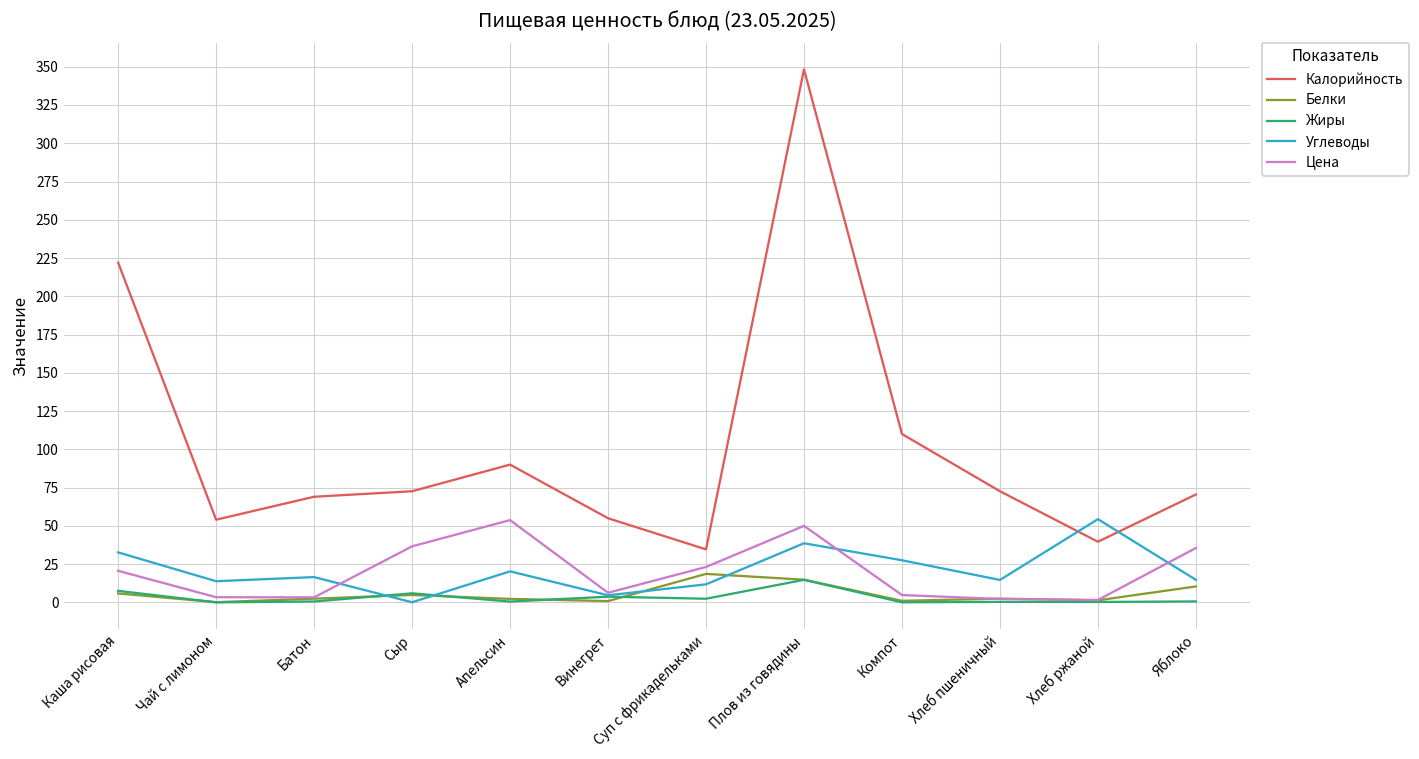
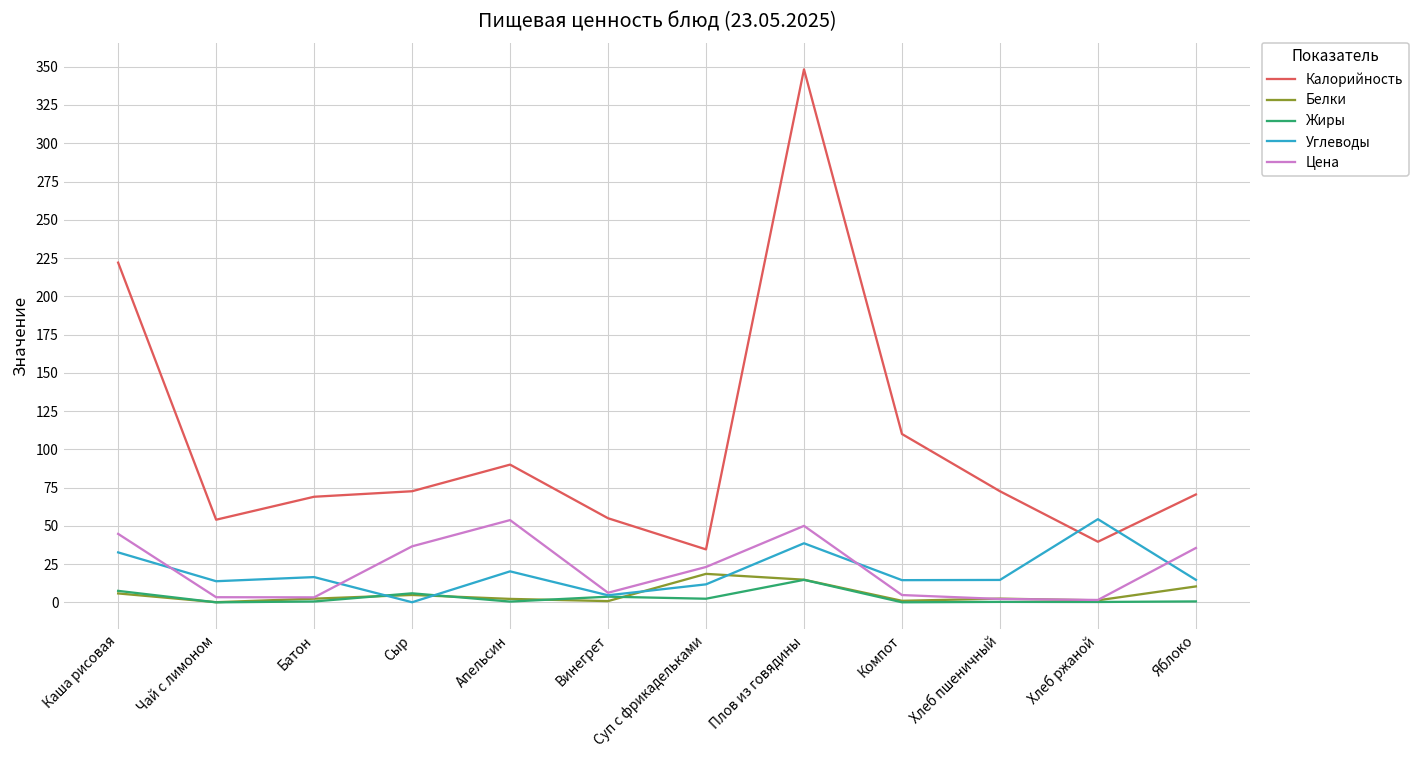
  {
    "Калорийность": {
      "Каша рисовая": 222,
      "Чай с лимоном": 54,
      "Батон": 69,
      "Сыр": 73,
      "Апельсин": 90,
      "Винегрет": 55,
      "Суп с фрикадельками": 35,
      "Плов из говядины": 348,
      "Компот": 110,
      "Хлеб пшеничный": 73,
      "Хлеб ржаной": 40,
      "Яблоко": 71
    },
    "Белки": {
      "Винегрет": 1,
      "Суп с фрикадельками": 19,
      "Яблоко": 10
    },
    "Жиры": {
      "Батон": 1,
      "Суп с фрикадельками": 2,
      "Хлеб пшеничный": 0,
      "Яблоко": 1
    },
    "Углеводы": {
      "Каша рисовая": 33,
      "Чай с лимоном": 14,
      "Батон": 17,
      "Сыр": 0,
      "Апельсин": 20,
      "Суп с фрикадельками": 12,
      "Плов из говядины": 39,
-     "Компот": 28,
+     "Компот": 15,
      "Хлеб пшеничный": 15,
      "Хлеб ржаной": 54,
      "Яблоко": 15
    },
    "Цена": {
-     "Каша рисовая": 21,
+     "Каша рисовая": 45,
      "Чай с лимоном": 3,
      "Сыр": 37,
      "Апельсин": 54,
      "Суп с фрикадельками": 23,
      "Плов из говядины": 50,
      "Компот": 5,
      "Яблоко": 36
    }
  }
